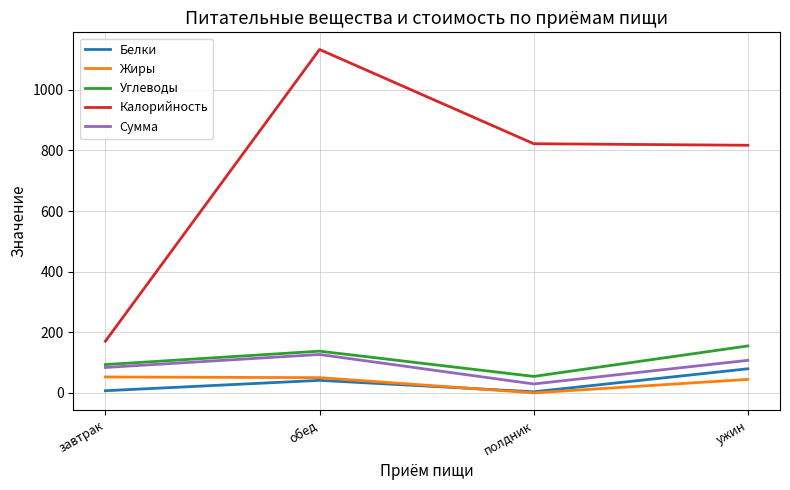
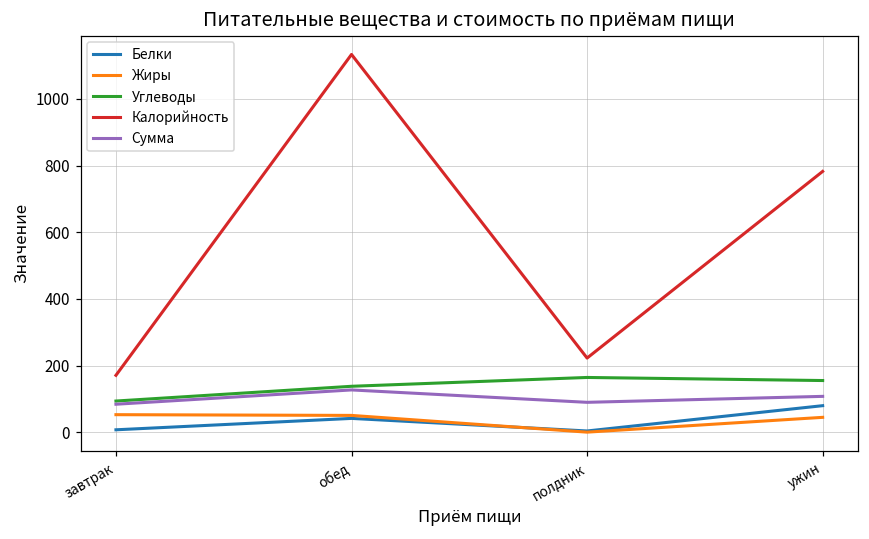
  {
    "Белки": {
      "завтрак": 10,
      "обед": 40,
      "ужин": 80
    },
    "Жиры": {
      "завтрак": 50,
      "обед": 50,
      "ужин": 40
    },
    "Углеводы": {
      "завтрак": 90,
      "обед": 140,
-     "полдник": 50,
+     "полдник": 160,
      "ужин": 160
    },
    "Калорийность": {
      "завтрак": 170,
      "обед": 1130,
-     "полдник": 820,
-     "ужин": 820
+     "полдник": 220,
+     "ужин": 780
    },
    "Сумма": {
      "завтрак": 80,
      "обед": 130,
-     "полдник": 30,
+     "полдник": 90,
      "ужин": 110
    }
  }
